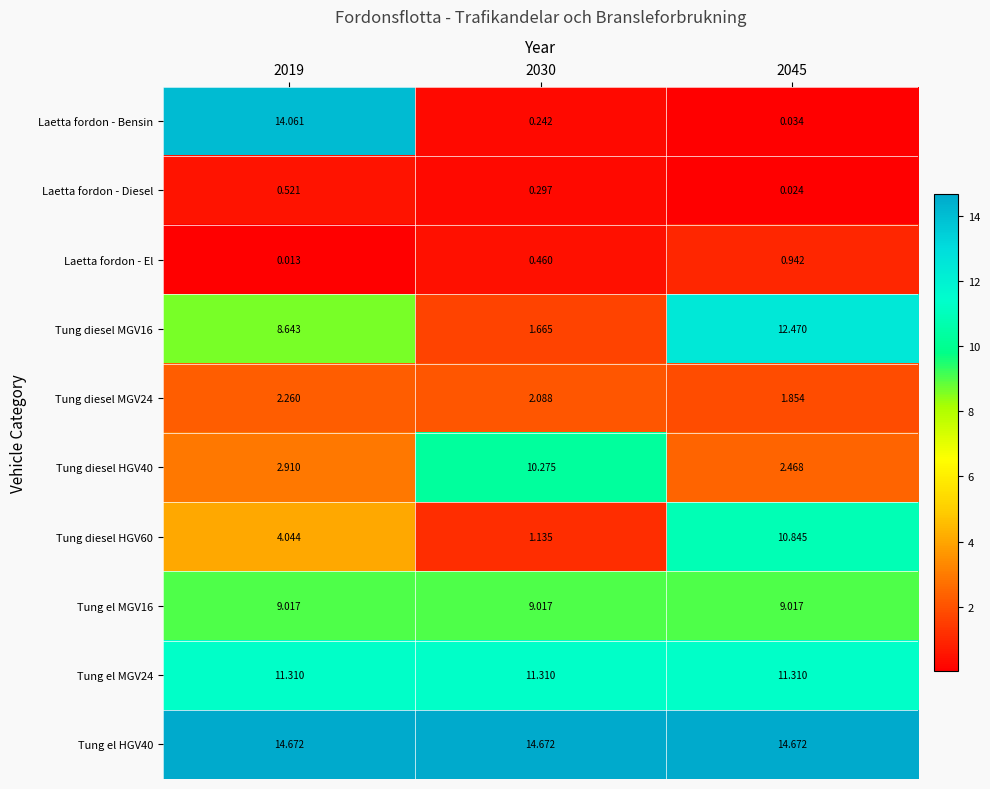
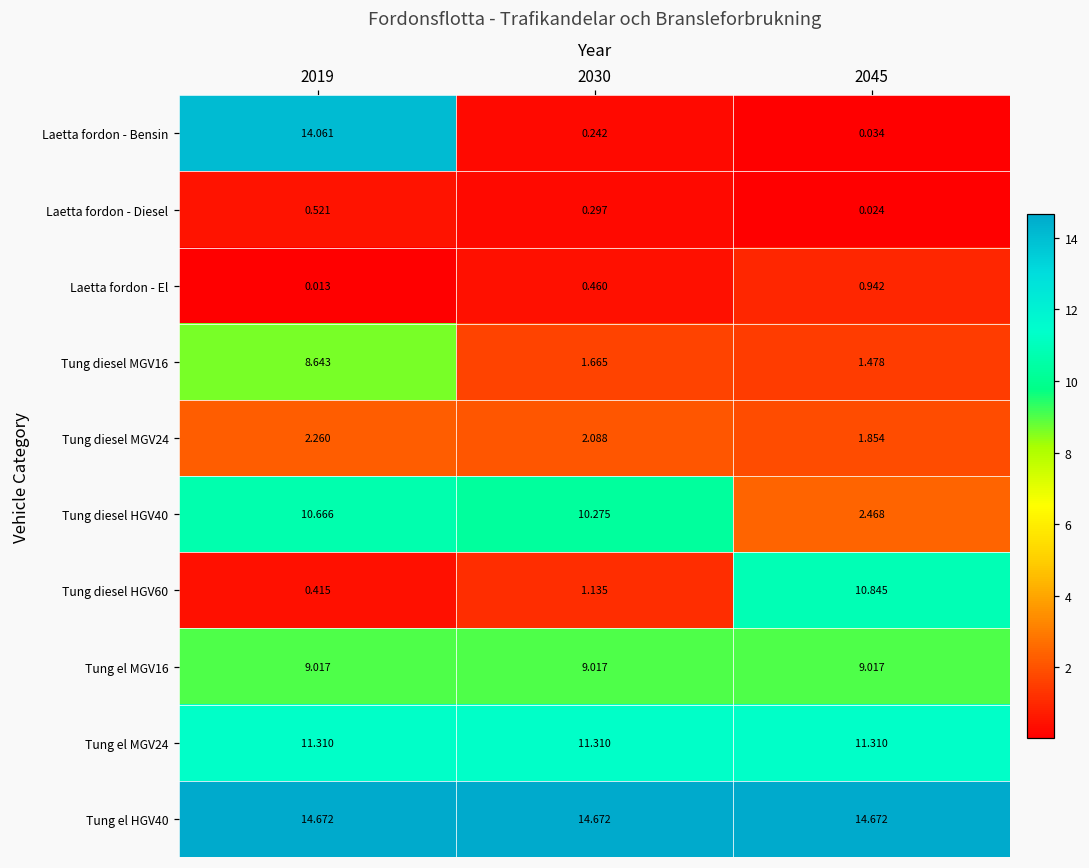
  {
    "Laetta fordon - Bensin": {
      "2019": 14.061,
      "2030": 0.242,
      "2045": 0.034
    },
    "Laetta fordon - Diesel": {
      "2019": 0.521,
      "2030": 0.297,
      "2045": 0.024
    },
    "Laetta fordon - El": {
      "2019": 0.013,
      "2030": 0.460,
      "2045": 0.942
    },
    "Tung diesel MGV16": {
      "2019": 8.643,
      "2030": 1.665,
-     "2045": 12.470
+     "2045": 1.478
    },
    "Tung diesel MGV24": {
      "2019": 2.260,
      "2030": 2.088,
      "2045": 1.854
    },
    "Tung diesel HGV40": {
-     "2019": 2.910,
+     "2019": 10.666,
      "2030": 10.275,
      "2045": 2.468
    },
    "Tung diesel HGV60": {
-     "2019": 4.044,
+     "2019": 0.415,
      "2030": 1.135,
      "2045": 10.845
    },
    "Tung el MGV16": {
      "2019": 9.017,
      "2030": 9.017,
      "2045": 9.017
    },
    "Tung el MGV24": {
      "2019": 11.310,
      "2030": 11.310,
      "2045": 11.310
    },
    "Tung el HGV40": {
      "2019": 14.672,
      "2030": 14.672,
      "2045": 14.672
    }
  }
